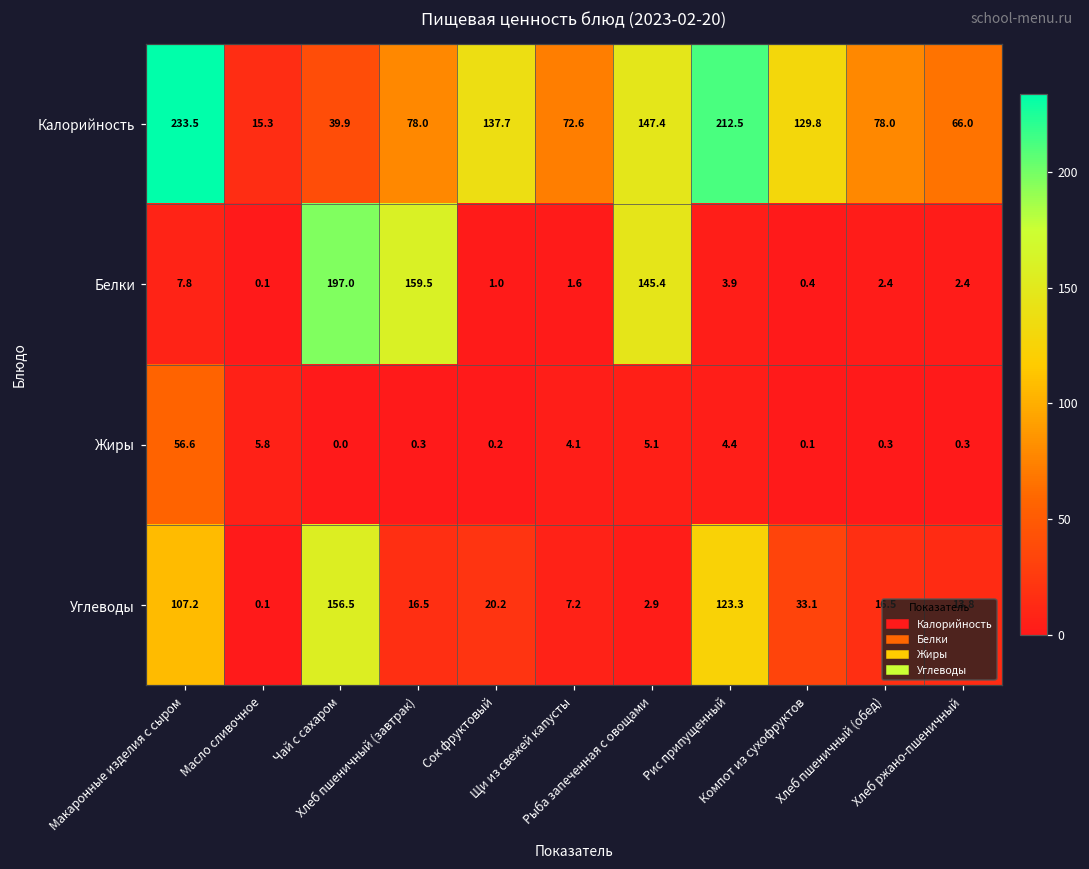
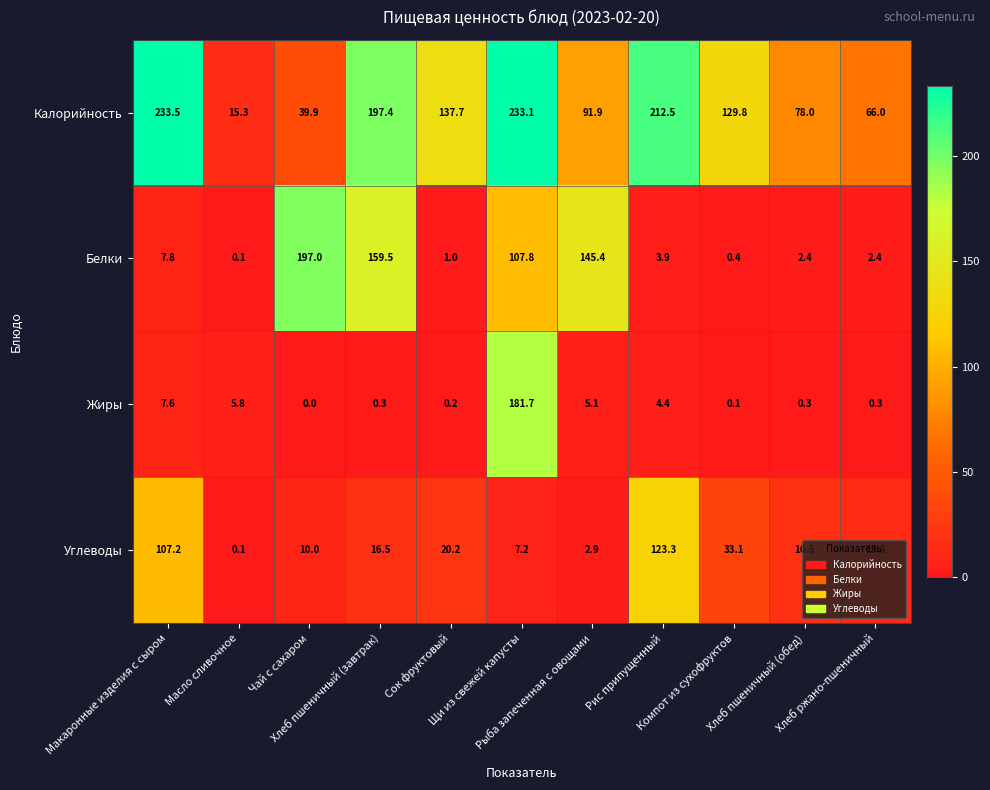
  {
    "Калорийность": {
      "Макаронные изделия с сыром": 233.5,
      "Масло сливочное": 15.3,
      "Чай с сахаром": 39.9,
-     "Хлеб пшеничный (завтрак)": 78.0,
+     "Хлеб пшеничный (завтрак)": 197.4,
      "Сок фруктовый": 137.7,
-     "Щи из свежей капусты": 72.6,
-     "Рыба запеченная с овощами": 147.4,
+     "Щи из свежей капусты": 233.1,
+     "Рыба запеченная с овощами": 91.9,
      "Рис припущенный": 212.5,
      "Компот из сухофруктов": 129.8,
      "Хлеб пшеничный (обед)": 78.0,
      "Хлеб ржано-пшеничный": 66.0
    },
    "Белки": {
      "Макаронные изделия с сыром": 7.8,
      "Масло сливочное": 0.1,
      "Чай с сахаром": 197.0,
      "Хлеб пшеничный (завтрак)": 159.5,
      "Сок фруктовый": 1.0,
-     "Щи из свежей капусты": 1.6,
+     "Щи из свежей капусты": 107.8,
      "Рыба запеченная с овощами": 145.4,
      "Рис припущенный": 3.9,
      "Компот из сухофруктов": 0.4,
      "Хлеб пшеничный (обед)": 2.4,
      "Хлеб ржано-пшеничный": 2.4
    },
    "Жиры": {
-     "Макаронные изделия с сыром": 56.6,
+     "Макаронные изделия с сыром": 7.6,
      "Масло сливочное": 5.8,
      "Чай с сахаром": 0.0,
      "Хлеб пшеничный (завтрак)": 0.3,
      "Сок фруктовый": 0.2,
-     "Щи из свежей капусты": 4.1,
+     "Щи из свежей капусты": 181.7,
      "Рыба запеченная с овощами": 5.1,
      "Рис припущенный": 4.4,
      "Компот из сухофруктов": 0.1,
      "Хлеб пшеничный (обед)": 0.3,
      "Хлеб ржано-пшеничный": 0.3
    },
    "Углеводы": {
      "Макаронные изделия с сыром": 107.2,
      "Масло сливочное": 0.1,
-     "Чай с сахаром": 156.5,
+     "Чай с сахаром": 10.0,
      "Хлеб пшеничный (завтрак)": 16.5,
      "Сок фруктовый": 20.2,
      "Щи из свежей капусты": 7.2,
      "Рыба запеченная с овощами": 2.9,
      "Рис припущенный": 123.3,
      "Компот из сухофруктов": 33.1
    }
  }
